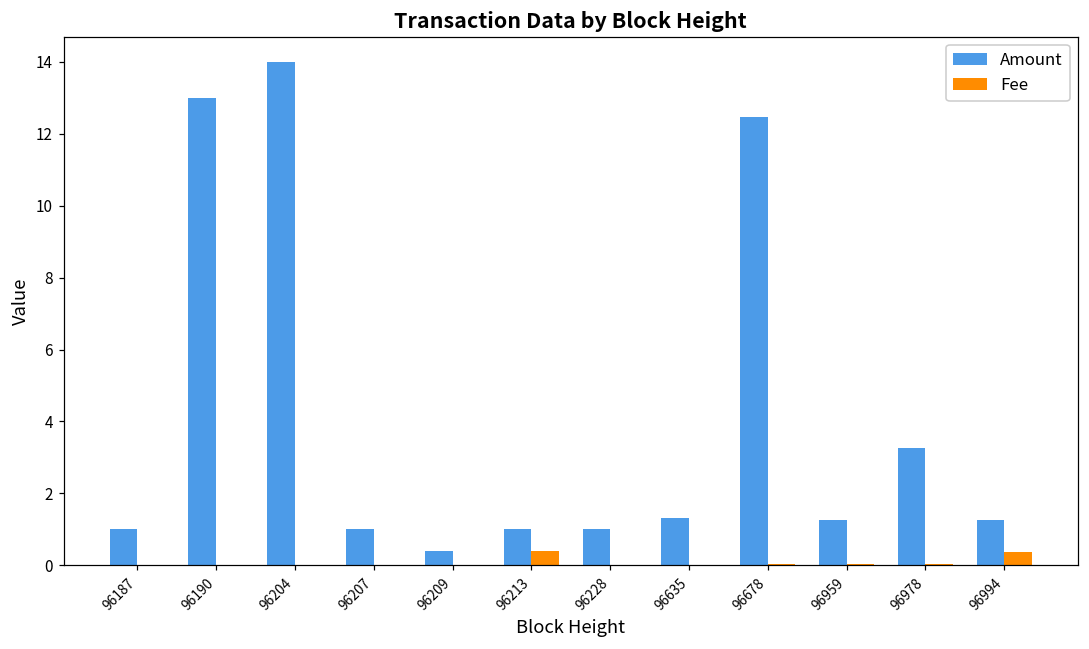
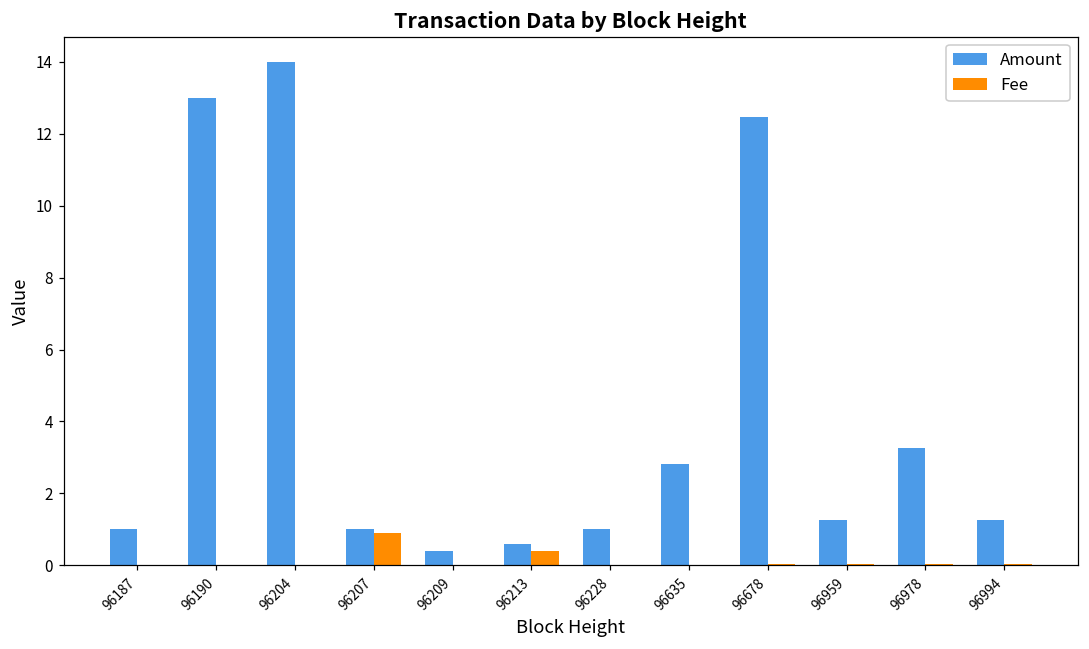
  {
    "Amount": {
      "96187": 1.0,
      "96190": 13.0,
      "96204": 14.0,
      "96207": 1.0,
      "96209": 0.4,
-     "96213": 1.0,
+     "96213": 0.6,
      "96228": 1.0,
-     "96635": 1.3,
+     "96635": 2.8,
      "96678": 12.5,
      "96959": 1.3,
      "96978": 3.3,
      "96994": 1.2
    },
    "Fee": {
-     "96207": 0.0,
+     "96207": 0.9,
      "96213": 0.4,
-     "96994": 0.4
+     "96994": 0.0
    }
  }
